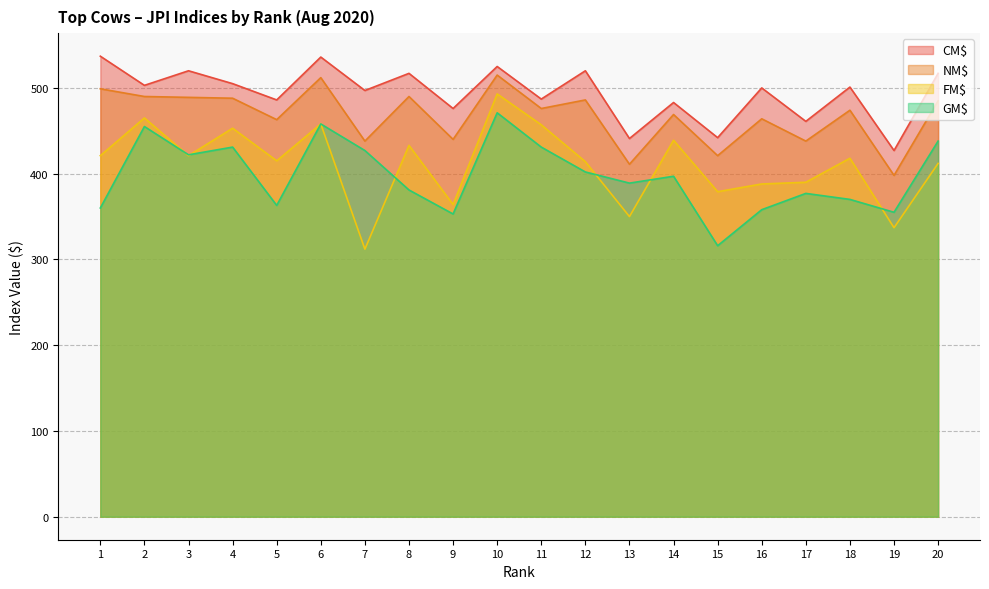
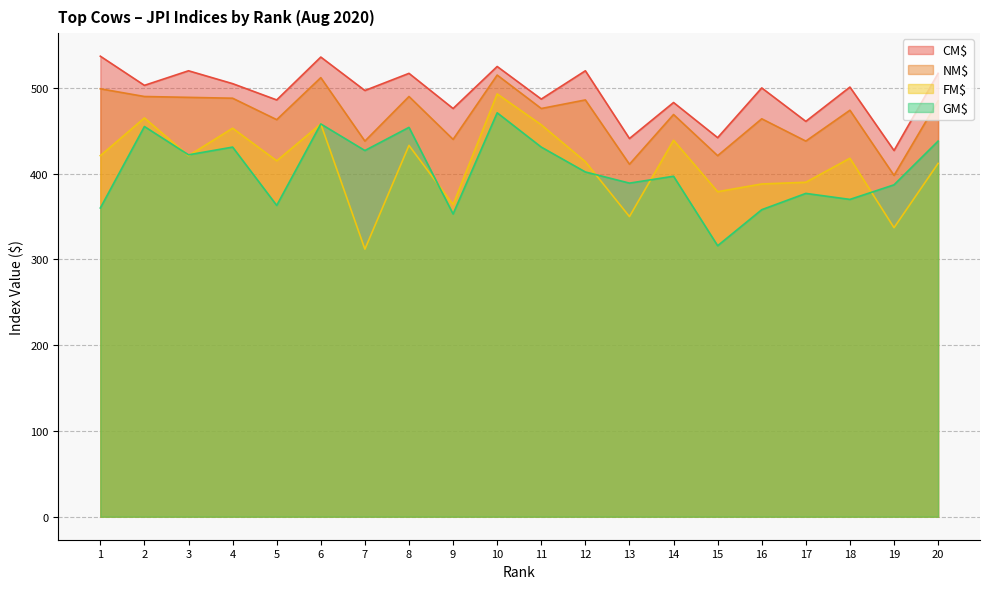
  {
    "GM$": {
      "1": 360,
      "2": 460,
      "4": 430,
      "5": 360,
      "7": 430,
-     "8": 380,
+     "8": 450,
      "9": 350,
      "10": 470,
      "11": 430,
      "12": 400,
      "13": 390,
      "14": 400,
      "15": 320,
      "16": 360,
      "17": 380,
      "18": 370,
-     "19": 360,
+     "19": 390,
      "20": 440
    }
  }
